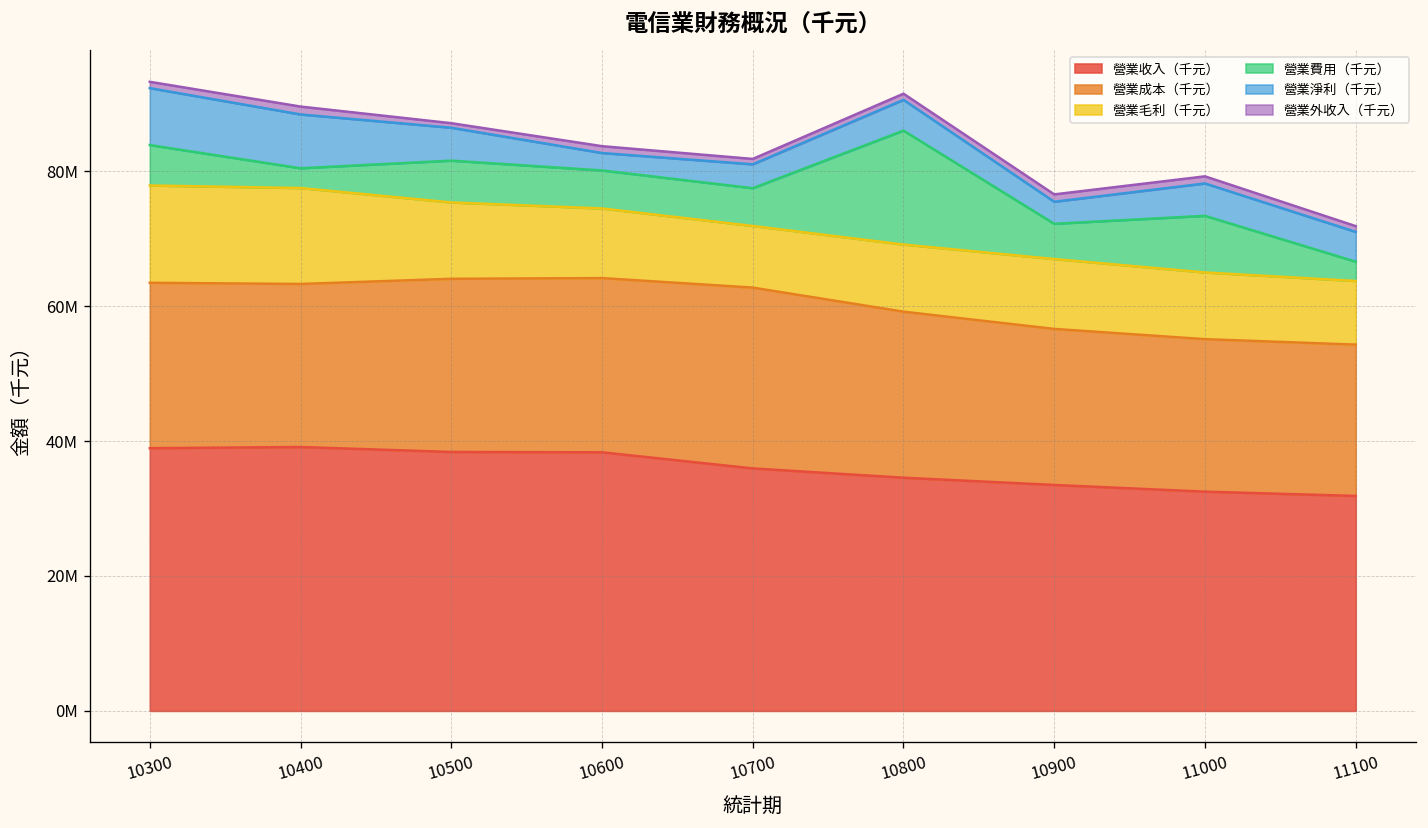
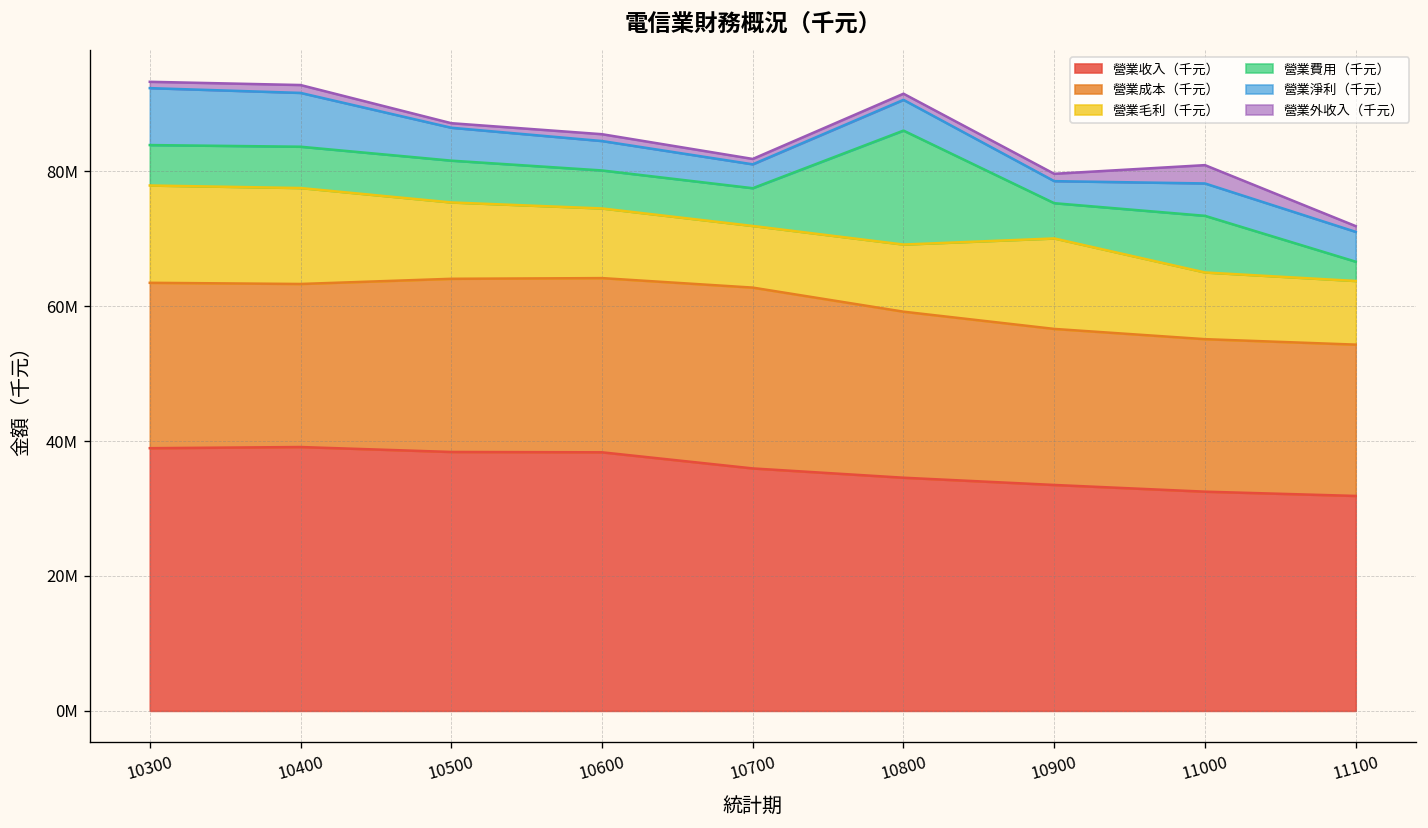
  {
    "營業毛利（千元）": {
      "10300": 14000000,
      "10400": 14000000,
      "10500": 11000000,
      "10600": 10000000,
      "10700": 9000000,
      "10800": 10000000,
-     "10900": 10000000,
+     "10900": 13000000,
      "11000": 10000000,
      "11100": 9000000
    },
    "營業費用（千元）": {
      "10300": 6000000,
-     "10400": 3000000,
+     "10400": 6000000,
      "10500": 6000000,
      "10600": 6000000,
      "10700": 6000000,
      "10800": 17000000,
      "10900": 5000000,
      "11000": 8000000,
      "11100": 3000000
    },
    "營業淨利（千元）": {
      "10300": 8000000,
      "10400": 8000000,
      "10500": 5000000,
-     "10600": 3000000,
+     "10600": 4000000,
      "10700": 4000000,
      "10800": 5000000,
      "10900": 3000000,
      "11000": 5000000,
      "11100": 4000000
    },
    "營業外收入（千元）": {
      "10300": 1000000,
      "10400": 1000000,
      "10500": 1000000,
      "10600": 1000000,
      "10700": 1000000,
      "10800": 1000000,
      "10900": 1000000,
-     "11000": 1000000,
+     "11000": 3000000,
      "11100": 1000000
    }
  }
